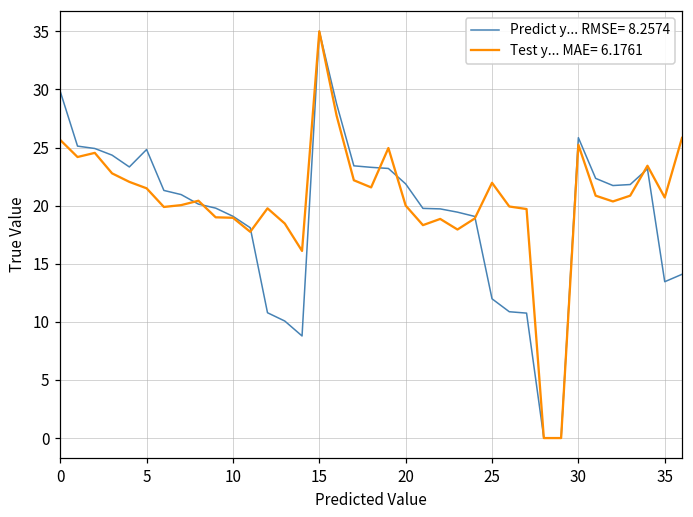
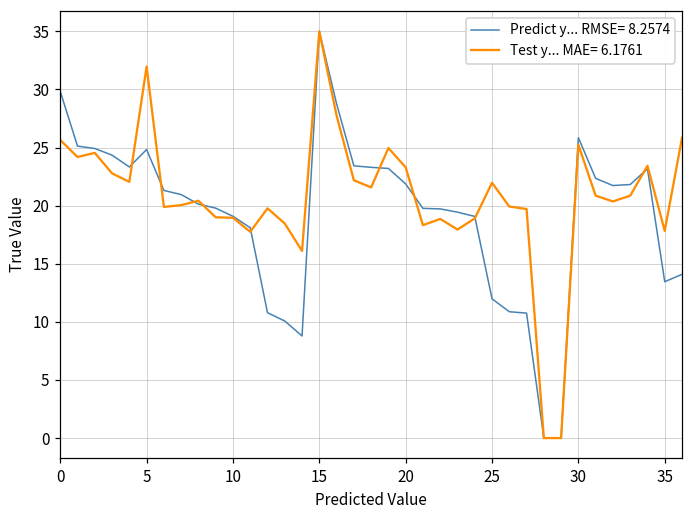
  {
    "Predict y... RMSE= 8.2574": {
      "0": 29.8,
      "5": 24.8,
      "20": 21.9,
      "25": 12.0,
      "30": 25.8,
      "35": 13.5
    },
    "Test y... MAE= 6.1761": {
      "0": 25.7,
-     "5": 21.5,
-     "20": 20.0,
+     "5": 32.0,
+     "20": 23.3,
      "25": 22.0,
      "30": 25.2,
-     "35": 20.7
+     "35": 17.8
    }
  }
